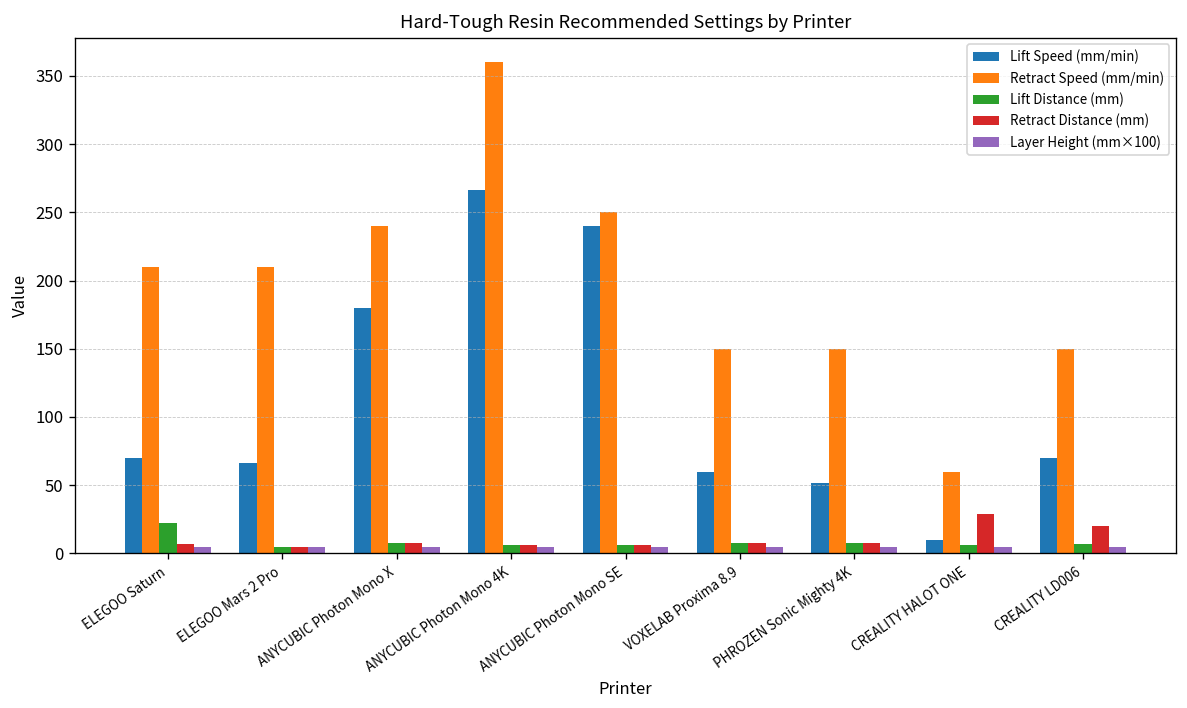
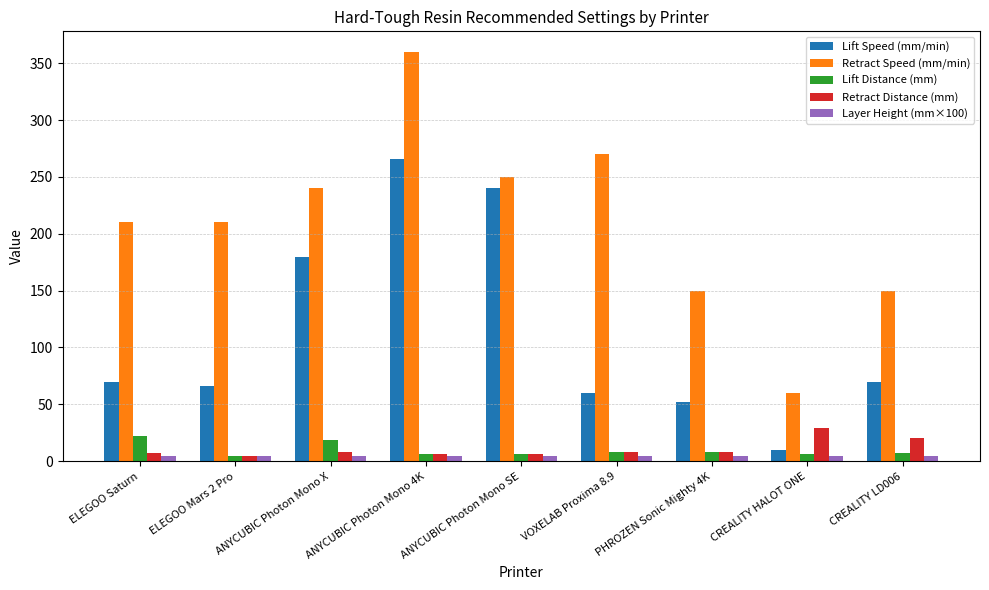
  {
    "Lift Speed (mm/min)": {
      "ELEGOO Saturn": 70,
      "ELEGOO Mars 2 Pro": 66,
      "ANYCUBIC Photon Mono X": 180,
      "ANYCUBIC Photon Mono 4K": 266,
      "ANYCUBIC Photon Mono SE": 240,
      "VOXELAB Proxima 8.9": 60,
      "PHROZEN Sonic Mighty 4K": 52,
      "CREALITY HALOT ONE": 10,
      "CREALITY LD006": 70
    },
    "Retract Speed (mm/min)": {
      "ELEGOO Saturn": 210,
      "ELEGOO Mars 2 Pro": 210,
      "ANYCUBIC Photon Mono X": 240,
      "ANYCUBIC Photon Mono 4K": 360,
      "ANYCUBIC Photon Mono SE": 250,
-     "VOXELAB Proxima 8.9": 150,
+     "VOXELAB Proxima 8.9": 270,
      "PHROZEN Sonic Mighty 4K": 150,
      "CREALITY HALOT ONE": 60,
      "CREALITY LD006": 150
    },
    "Lift Distance (mm)": {
      "ELEGOO Saturn": 22,
      "ELEGOO Mars 2 Pro": 5,
-     "ANYCUBIC Photon Mono X": 8,
+     "ANYCUBIC Photon Mono X": 19,
      "ANYCUBIC Photon Mono 4K": 6,
      "ANYCUBIC Photon Mono SE": 6,
      "VOXELAB Proxima 8.9": 8,
      "PHROZEN Sonic Mighty 4K": 8,
      "CREALITY HALOT ONE": 6,
      "CREALITY LD006": 7
    },
    "Retract Distance (mm)": {
      "ELEGOO Saturn": 7,
      "ELEGOO Mars 2 Pro": 5,
      "ANYCUBIC Photon Mono X": 8,
      "ANYCUBIC Photon Mono 4K": 6,
      "ANYCUBIC Photon Mono SE": 6,
      "VOXELAB Proxima 8.9": 8,
      "PHROZEN Sonic Mighty 4K": 8,
      "CREALITY HALOT ONE": 29,
      "CREALITY LD006": 20
    },
    "Layer Height (mm×100)": {
      "ELEGOO Saturn": 5,
      "ELEGOO Mars 2 Pro": 5,
      "ANYCUBIC Photon Mono X": 5,
      "ANYCUBIC Photon Mono 4K": 5,
      "ANYCUBIC Photon Mono SE": 5,
      "VOXELAB Proxima 8.9": 5,
      "PHROZEN Sonic Mighty 4K": 5,
      "CREALITY HALOT ONE": 5,
      "CREALITY LD006": 5
    }
  }
